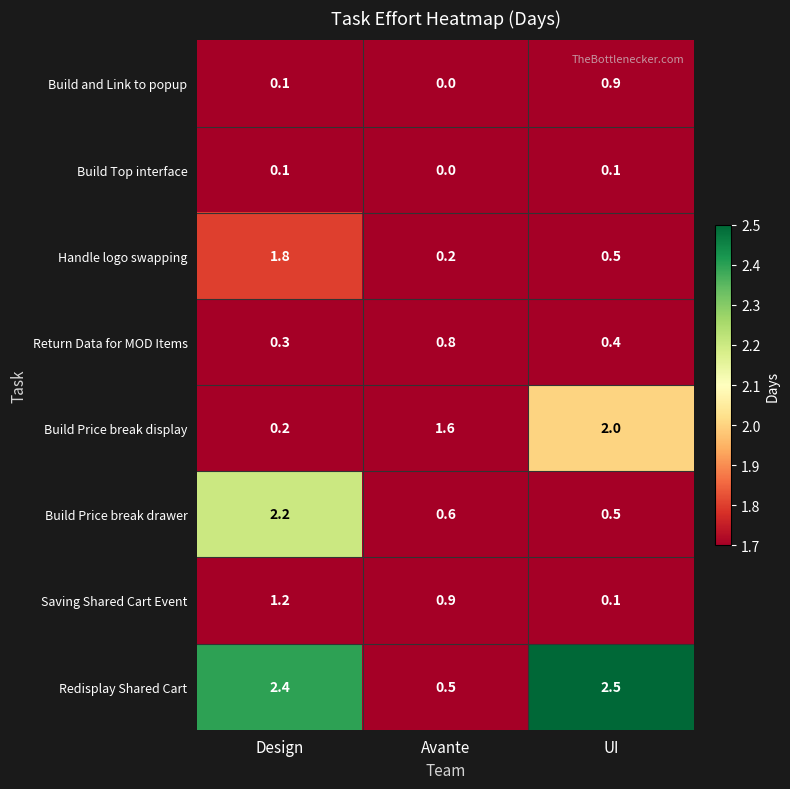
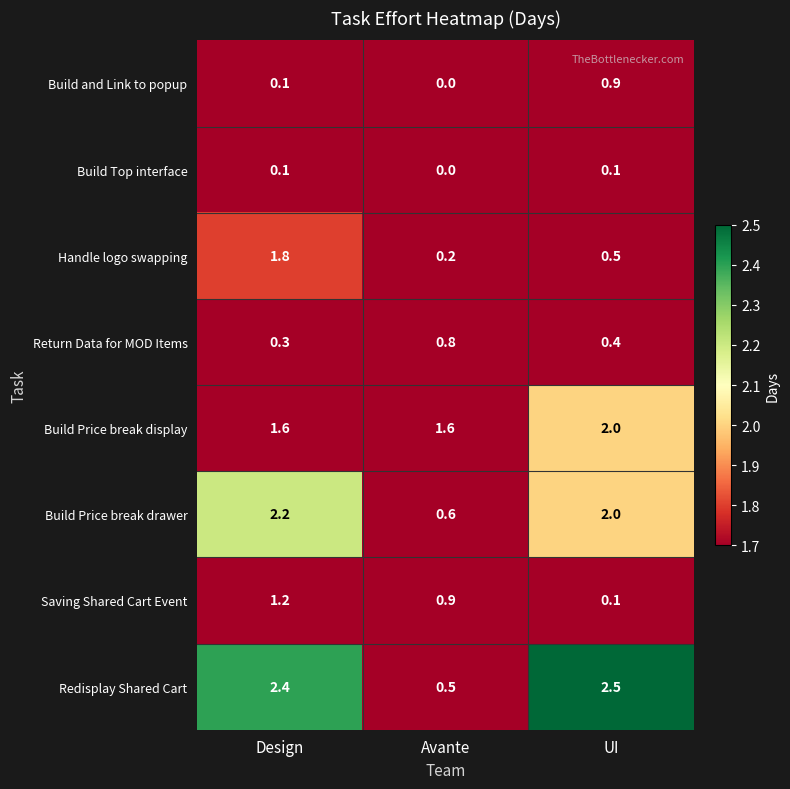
  {
    "Build and Link to popup": {
      "Design": 0.1,
      "Avante": 0.0
    },
    "Build Top interface": {
      "Design": 0.1,
      "Avante": 0.0,
      "UI": 0.1
    },
    "Handle logo swapping": {
      "Design": 1.8,
      "Avante": 0.2,
      "UI": 0.5
    },
    "Return Data for MOD Items": {
      "Design": 0.3,
      "Avante": 0.8,
      "UI": 0.4
    },
    "Build Price break display": {
-     "Design": 0.2,
+     "Design": 1.6,
      "Avante": 1.6,
      "UI": 2.0
    },
    "Build Price break drawer": {
      "Design": 2.2,
      "Avante": 0.6,
-     "UI": 0.5
+     "UI": 2.0
    },
    "Saving Shared Cart Event": {
      "Design": 1.2,
      "Avante": 0.9,
      "UI": 0.1
    },
    "Redisplay Shared Cart": {
      "Design": 2.4,
      "Avante": 0.5,
      "UI": 2.5
    }
  }
